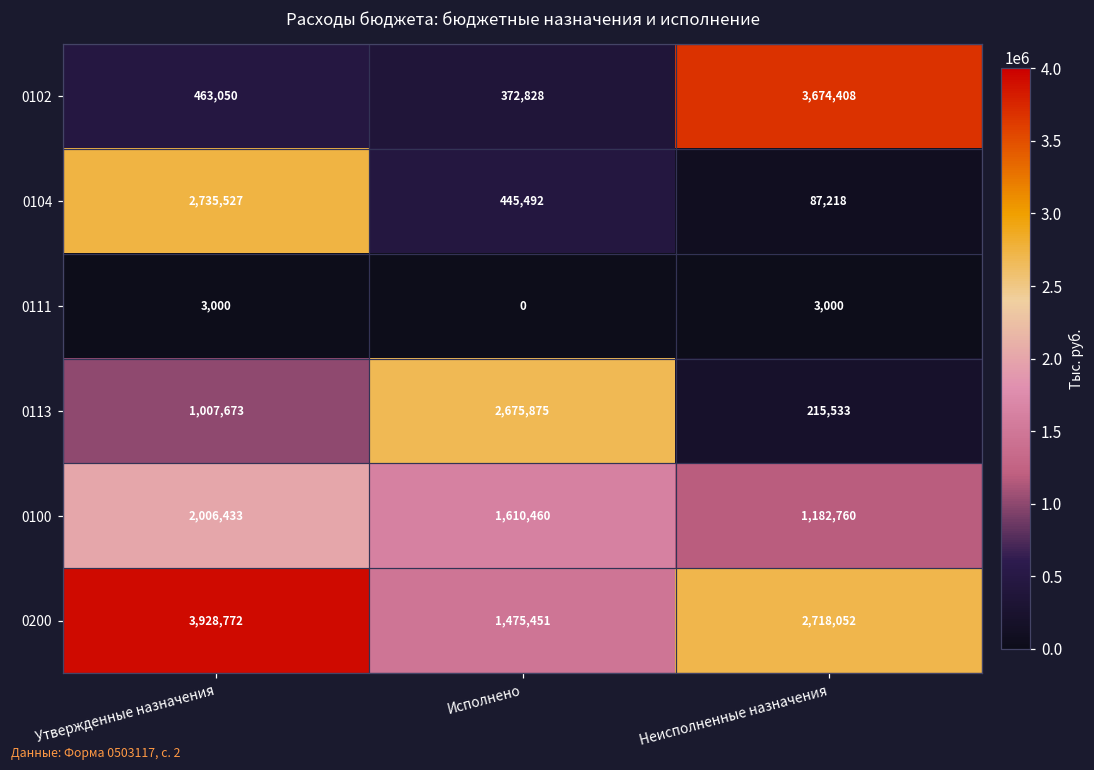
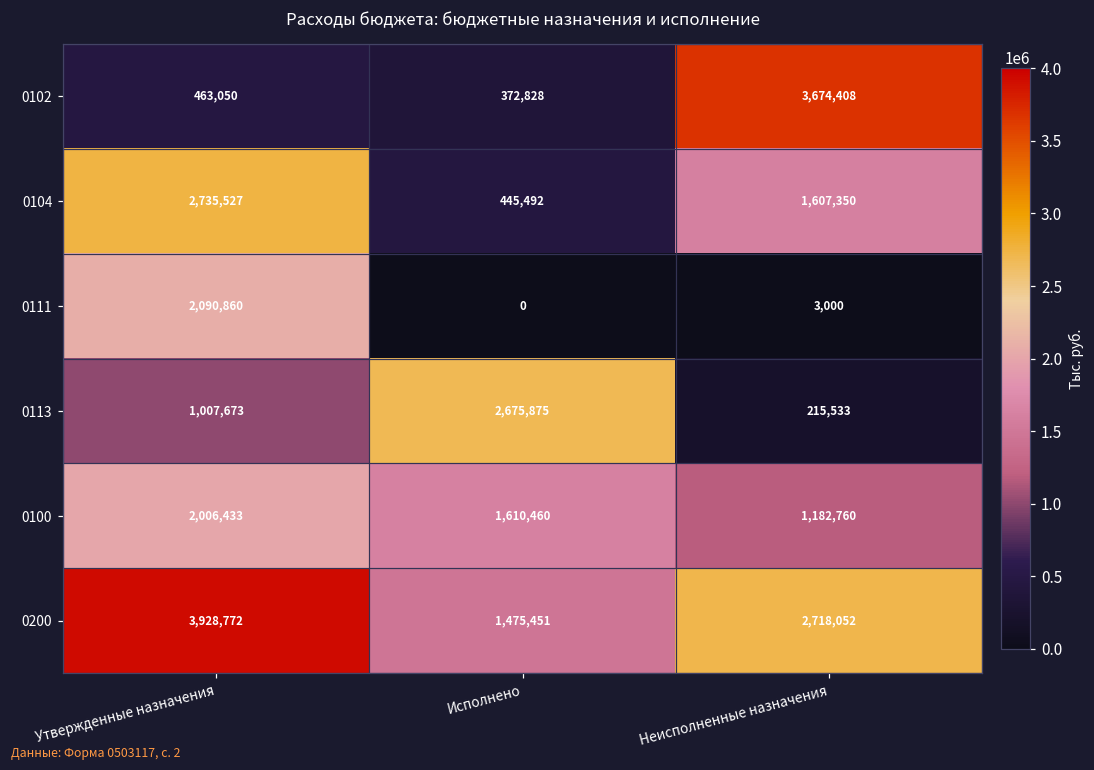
  {
    "0102": {
      "Утвержденные назначения": "463,050",
      "Исполнено": "372,828",
      "Неисполненные назначения": "3,674,408"
    },
    "0104": {
      "Утвержденные назначения": "2,735,527",
      "Исполнено": "445,492",
-     "Неисполненные назначения": "87,218"
+     "Неисполненные назначения": "1,607,350"
    },
    "0111": {
-     "Утвержденные назначения": "3,000",
+     "Утвержденные назначения": "2,090,860",
      "Исполнено": "0",
      "Неисполненные назначения": "3,000"
    },
    "0113": {
      "Утвержденные назначения": "1,007,673",
      "Исполнено": "2,675,875",
      "Неисполненные назначения": "215,533"
    },
    "0100": {
      "Утвержденные назначения": "2,006,433",
      "Исполнено": "1,610,460",
      "Неисполненные назначения": "1,182,760"
    },
    "0200": {
      "Утвержденные назначения": "3,928,772",
      "Исполнено": "1,475,451",
      "Неисполненные назначения": "2,718,052"
    }
  }
